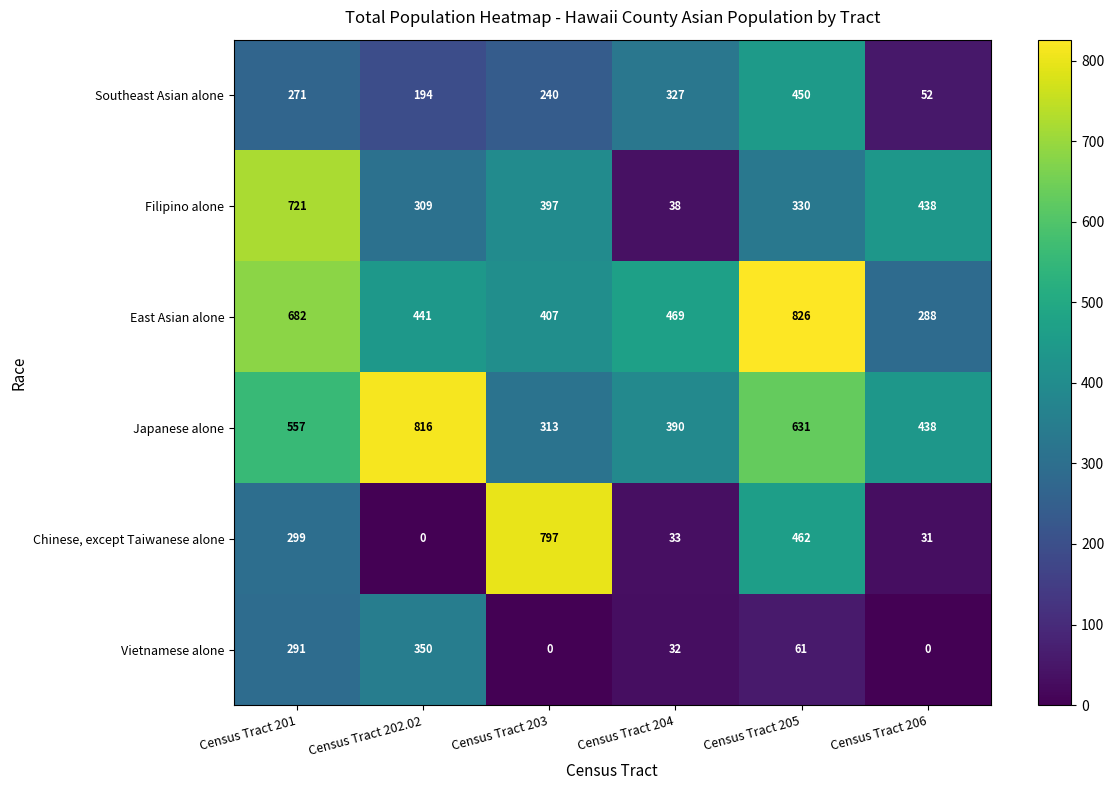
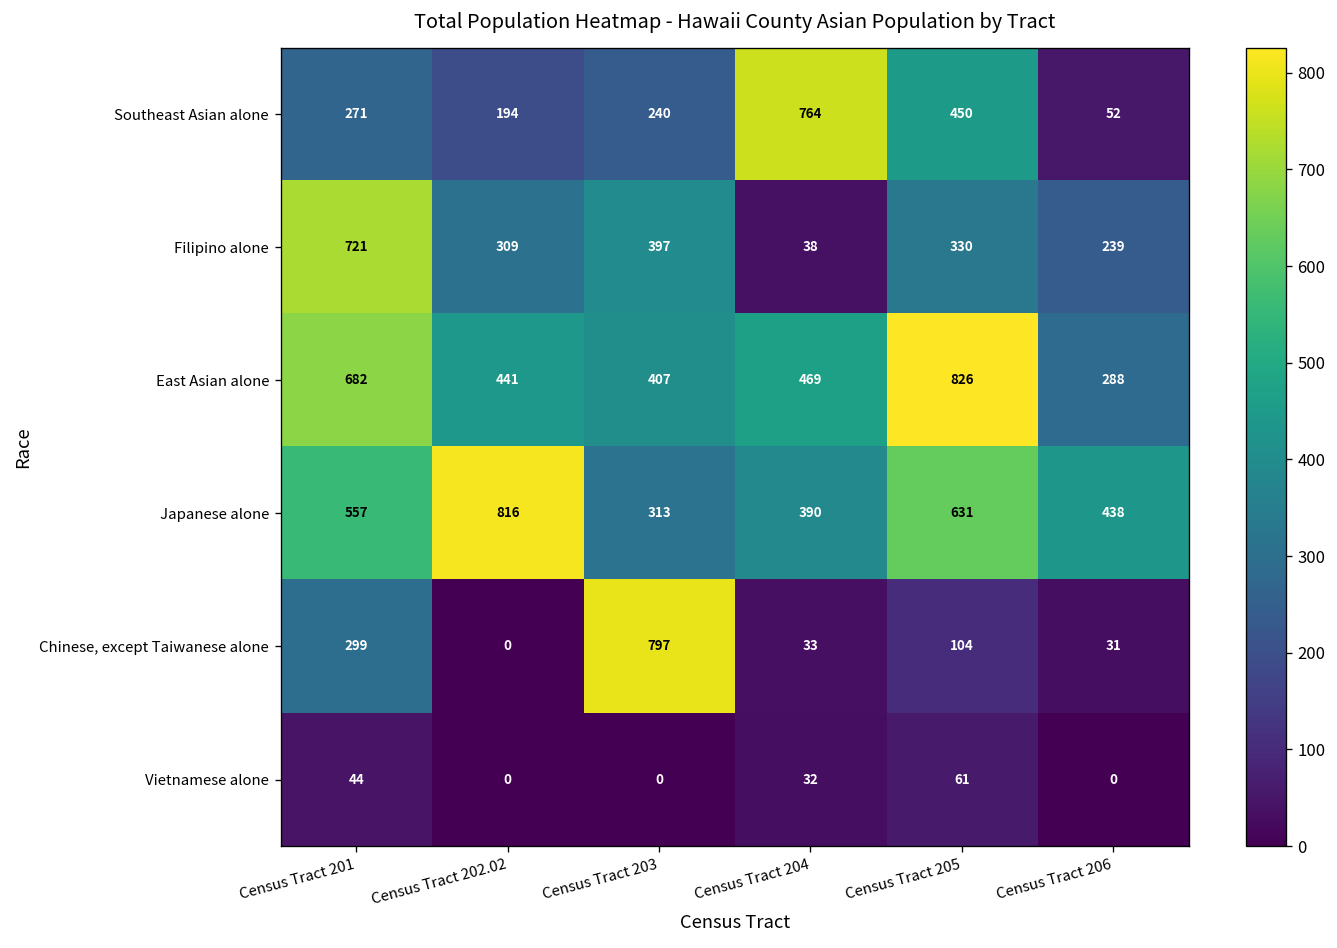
  {
    "Southeast Asian alone": {
      "Census Tract 201": 271,
      "Census Tract 202.02": 194,
      "Census Tract 203": 240,
-     "Census Tract 204": 327,
+     "Census Tract 204": 764,
      "Census Tract 205": 450,
      "Census Tract 206": 52
    },
    "Filipino alone": {
      "Census Tract 201": 721,
      "Census Tract 202.02": 309,
      "Census Tract 203": 397,
      "Census Tract 204": 38,
      "Census Tract 205": 330,
-     "Census Tract 206": 438
+     "Census Tract 206": 239
    },
    "East Asian alone": {
      "Census Tract 201": 682,
      "Census Tract 202.02": 441,
      "Census Tract 203": 407,
      "Census Tract 204": 469,
      "Census Tract 205": 826,
      "Census Tract 206": 288
    },
    "Japanese alone": {
      "Census Tract 201": 557,
      "Census Tract 202.02": 816,
      "Census Tract 203": 313,
      "Census Tract 204": 390,
      "Census Tract 205": 631,
      "Census Tract 206": 438
    },
    "Chinese, except Taiwanese alone": {
      "Census Tract 201": 299,
      "Census Tract 202.02": 0,
      "Census Tract 203": 797,
      "Census Tract 204": 33,
-     "Census Tract 205": 462,
+     "Census Tract 205": 104,
      "Census Tract 206": 31
    },
    "Vietnamese alone": {
-     "Census Tract 201": 291,
-     "Census Tract 202.02": 350,
+     "Census Tract 201": 44,
+     "Census Tract 202.02": 0,
      "Census Tract 203": 0,
      "Census Tract 204": 32,
      "Census Tract 205": 61,
      "Census Tract 206": 0
    }
  }
